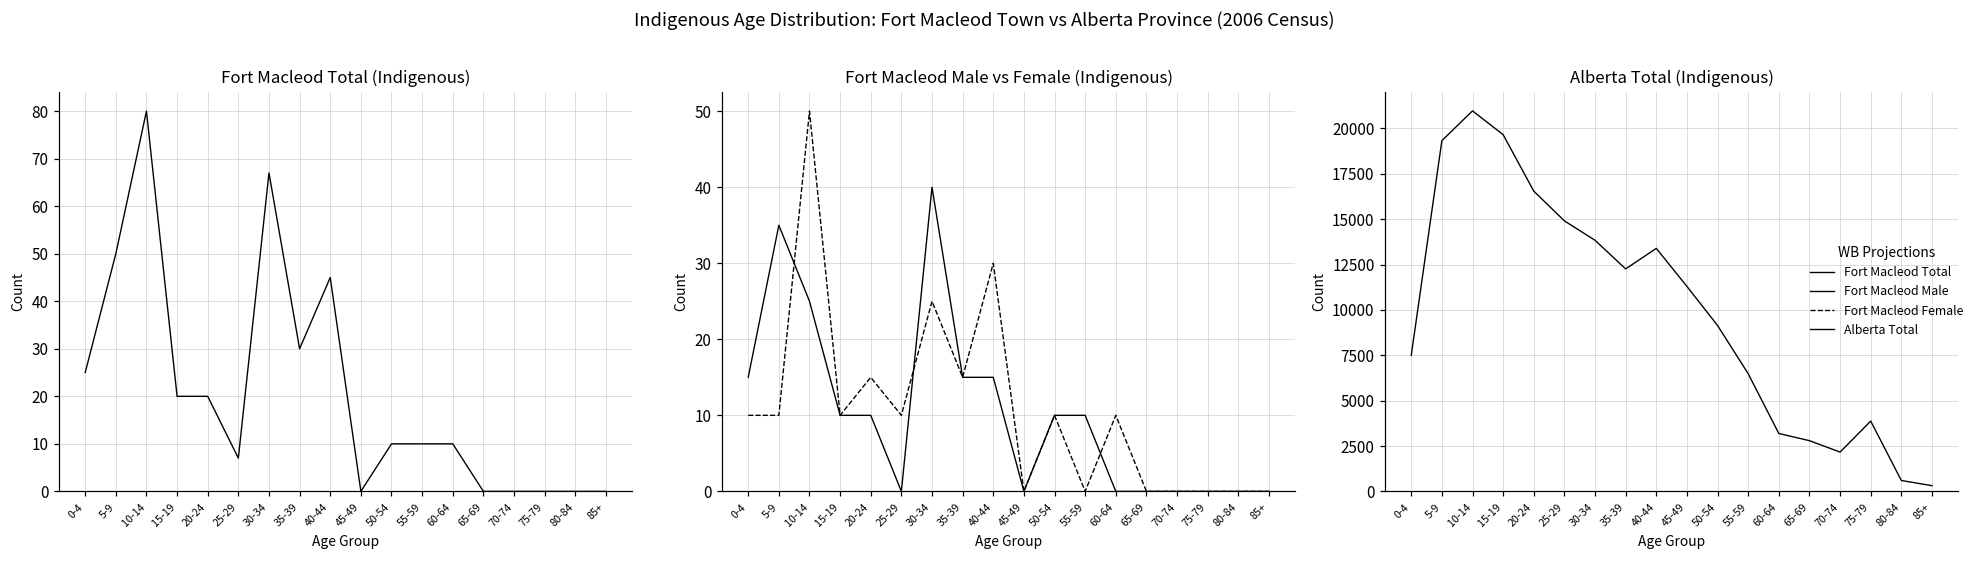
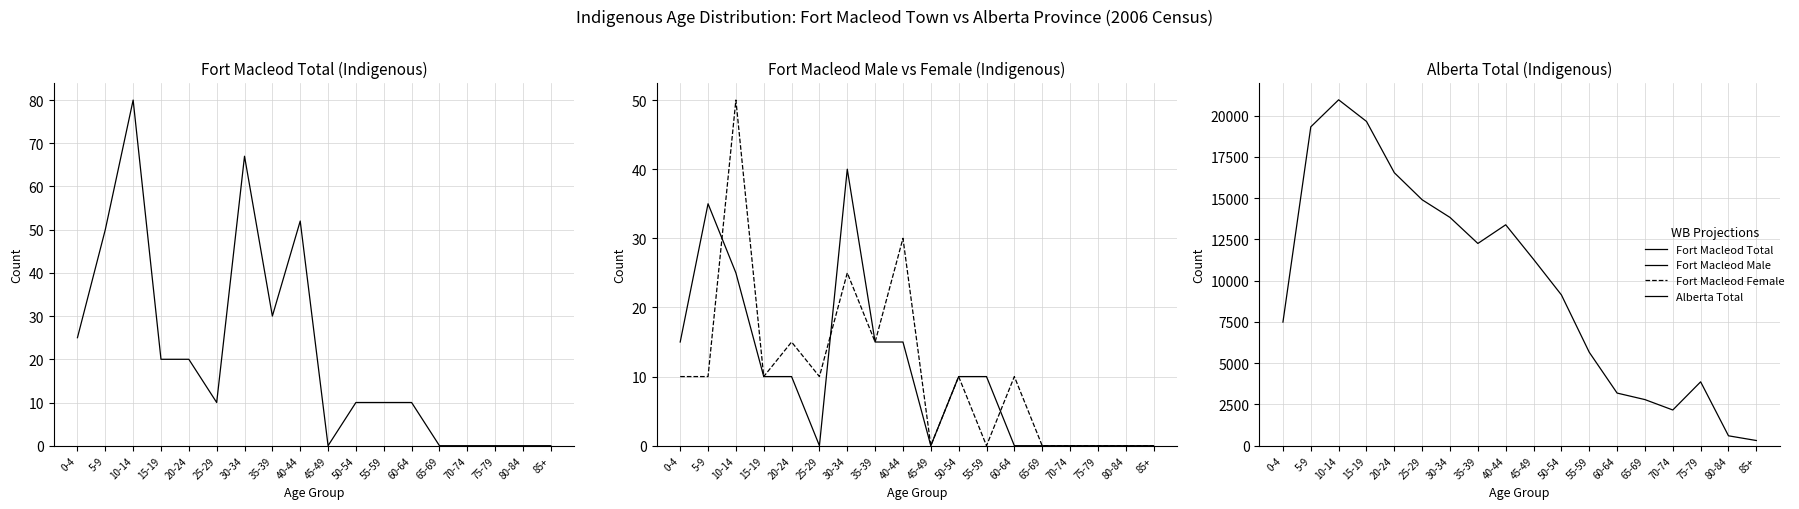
  {
    "Fort Macleod Total (Indigenous)": {
      "0-4": 25,
      "5-9": 50,
      "10-14": 80,
      "15-19": 20,
      "20-24": 20,
-     "25-29": 7,
+     "25-29": 10,
      "30-34": 67,
      "35-39": 30,
-     "40-44": 45,
+     "40-44": 52,
      "45-49": 0,
      "50-54": 10,
      "55-59": 10,
      "60-64": 10,
      "65-69": 0,
      "70-74": 0,
      "75-79": 0,
      "80-84": 0,
      "85+": 0
    },
    "Alberta Total (Indigenous)": {
      "0-4": 7500,
      "5-9": 19300,
      "10-14": 21000,
      "15-19": 19700,
      "20-24": 16500,
      "25-29": 14900,
      "30-34": 13800,
      "35-39": 12300,
      "40-44": 13400,
      "45-49": 11300,
      "50-54": 9100,
-     "55-59": 6500,
+     "55-59": 5700,
      "60-64": 3200,
      "65-69": 2800,
      "70-74": 2200,
      "75-79": 3900,
      "80-84": 600,
      "85+": 300
    }
  }
